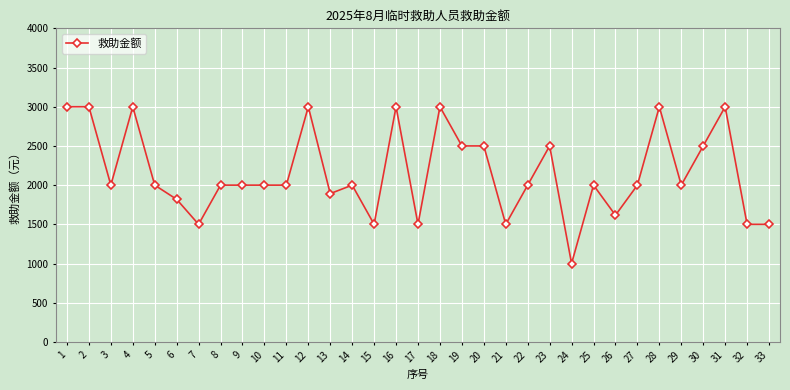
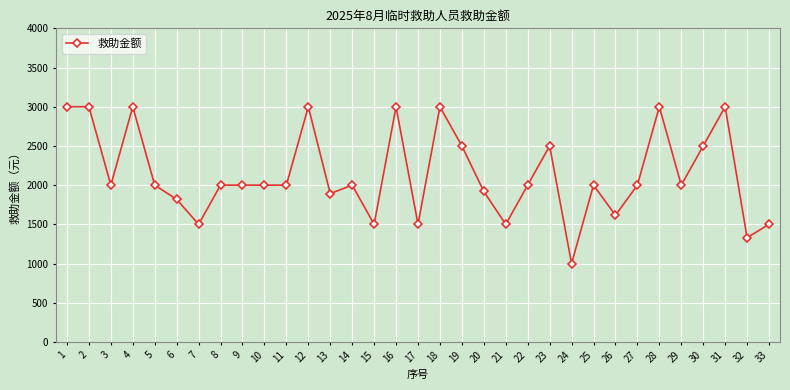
  {
    "1": 3000,
    "2": 3000,
    "3": 2000,
    "4": 3000,
    "5": 2000,
    "6": 1800,
    "7": 1500,
    "8": 2000,
    "9": 2000,
    "10": 2000,
    "11": 2000,
    "12": 3000,
    "13": 1900,
    "14": 2000,
    "15": 1500,
    "16": 3000,
    "17": 1500,
    "18": 3000,
    "19": 2500,
-   "20": 2500,
+   "20": 1900,
    "21": 1500,
    "22": 2000,
    "23": 2500,
    "24": 1000,
    "25": 2000,
    "26": 1600,
    "27": 2000,
    "28": 3000,
    "29": 2000,
    "30": 2500,
    "31": 3000,
-   "32": 1500,
+   "32": 1300,
    "33": 1500
  }
